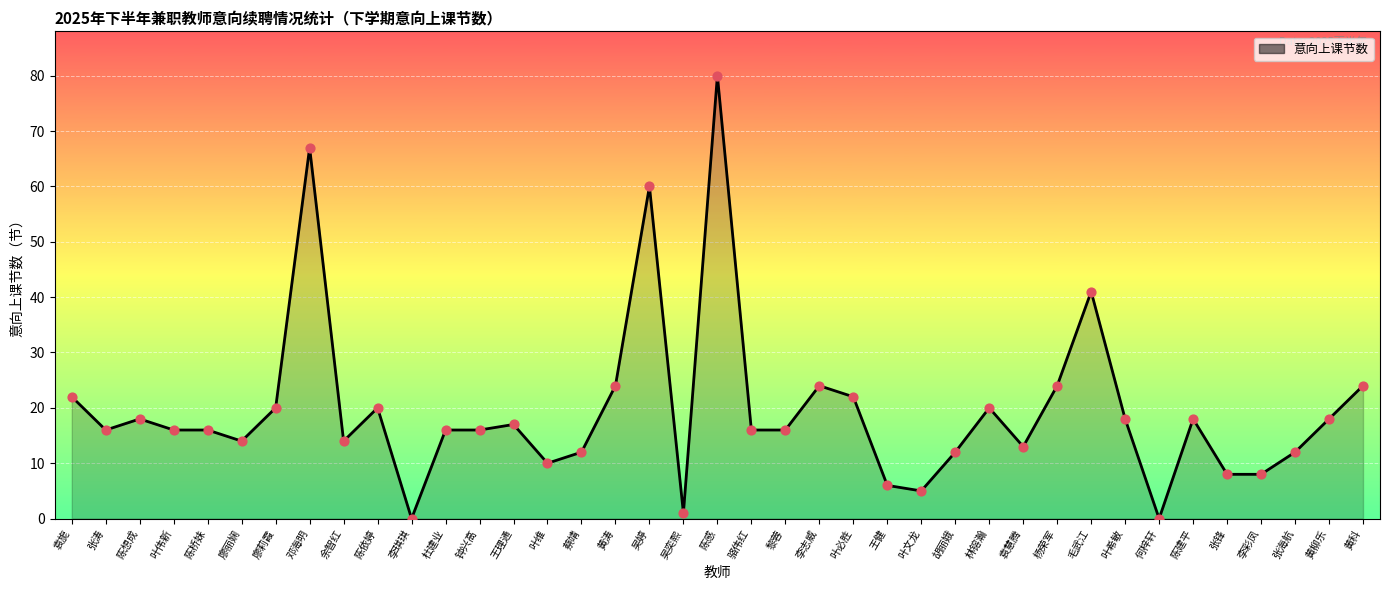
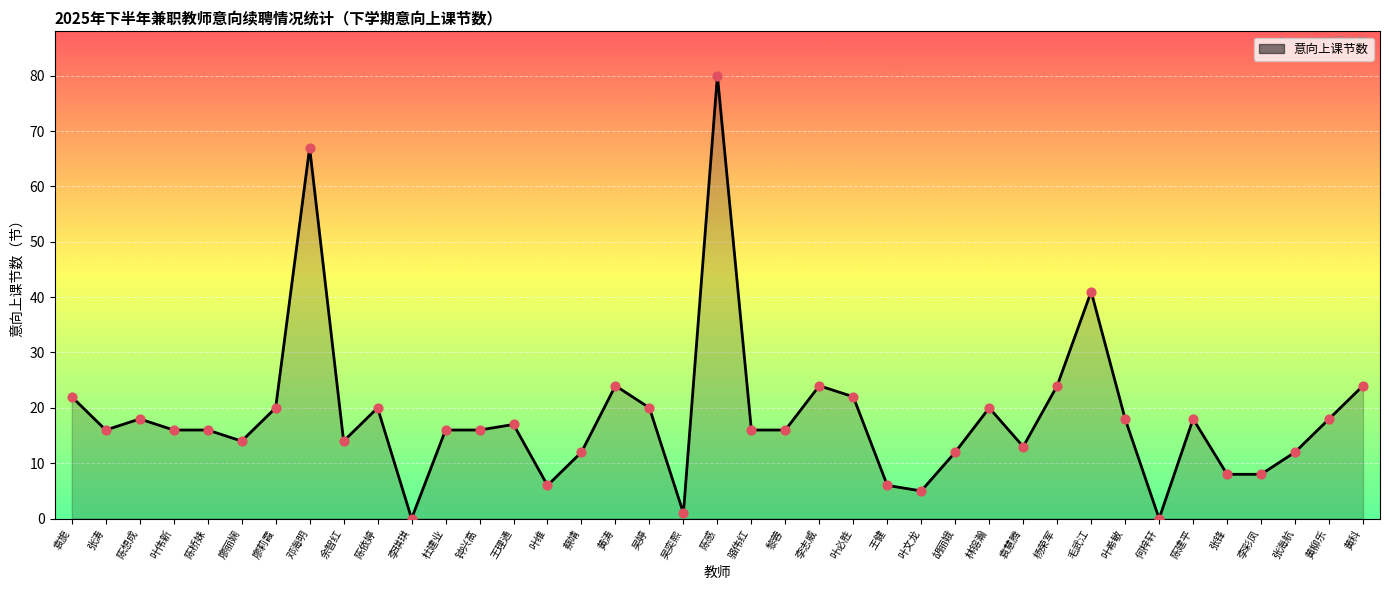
  {
    "袁旎": 22,
    "张涛": 16,
    "陈想成": 18,
    "叶伟新": 16,
    "陈桥妹": 16,
    "廖丽娴": 14,
    "廖莉霞": 20,
    "邓海明": 67,
    "余智红": 14,
    "陈依婷": 20,
    "李琪琪": 0,
    "杜建业": 16,
    "钟兴高": 16,
    "王理通": 17,
-   "叶维": 10,
+   "叶维": 6,
    "蔡靖": 12,
    "黄涛": 24,
-   "吴婷": 60,
+   "吴婷": 20,
    "吴奕熙": 1,
    "陈感": 80,
    "骆伟红": 16,
    "黎蓉": 16,
    "李志威": 24,
    "叶必胜": 22,
    "王健": 6,
    "叶文龙": 5,
    "胡丽娥": 12,
    "林镕瀚": 20,
    "袁慧腾": 13,
    "杨荣军": 24,
    "毛武江": 41,
    "叶希敏": 18,
    "何梓轩": 0,
    "陈建平": 18,
    "张锋": 8,
    "李彩凤": 8,
    "张海航": 12,
    "黄柳乐": 18,
    "黄科": 24
  }
